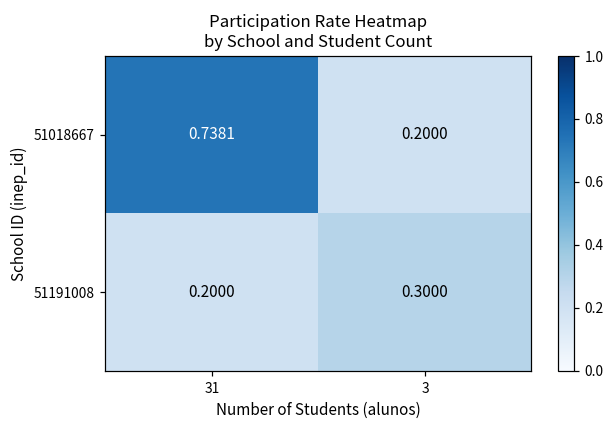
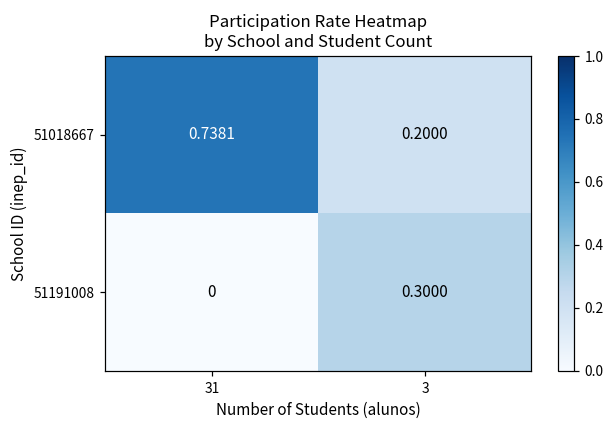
  {
    "51018667": {
      "31": 0.7381,
      "3": 0.2000
    },
    "51191008": {
-     "31": 0.2000,
+     "31": 0,
      "3": 0.3000
    }
  }
